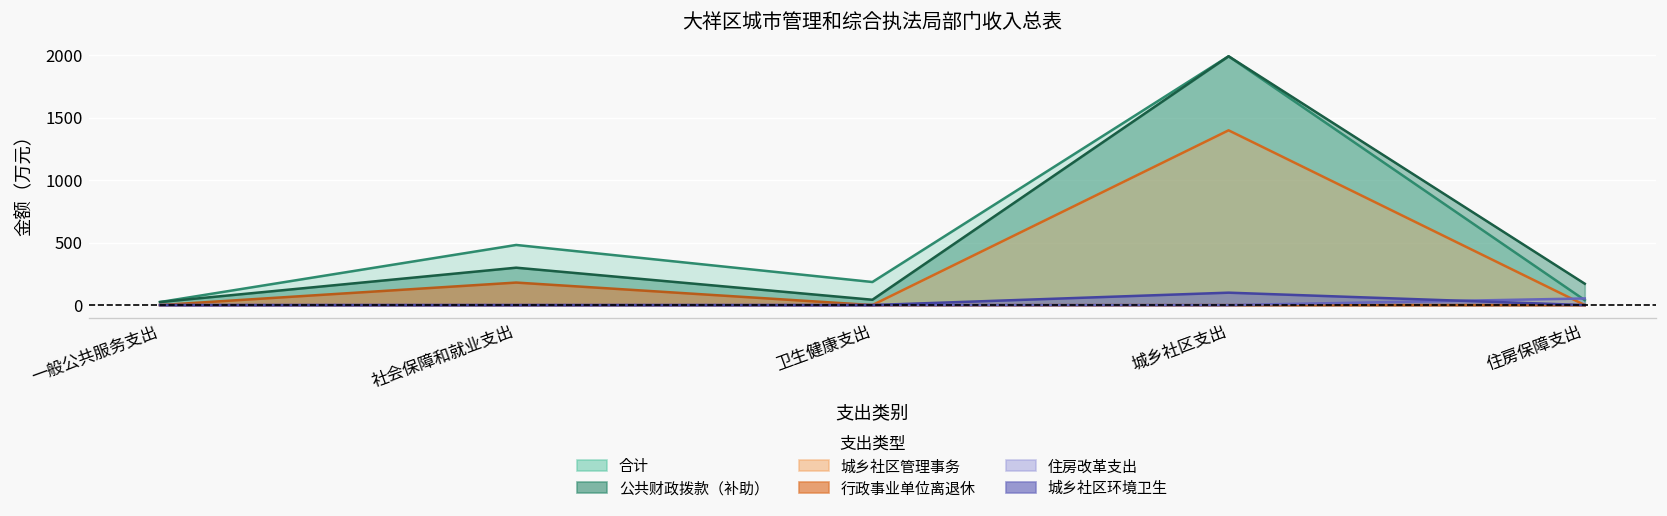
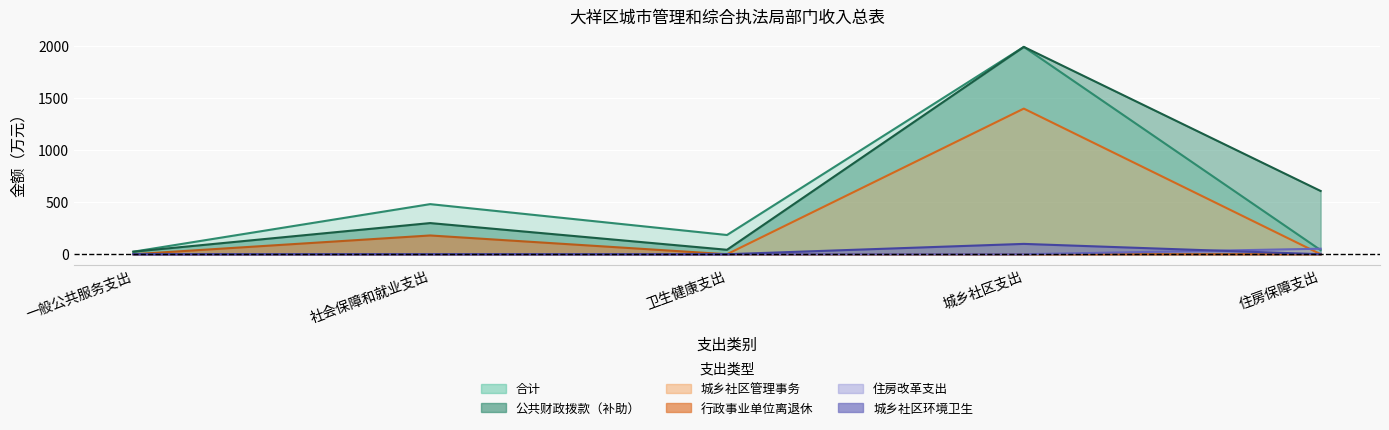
  {
    "公共财政拨款（补助）": {
      "社会保障和就业支出": 300,
      "卫生健康支出": 40,
-     "住房保障支出": 170
+     "住房保障支出": 610
    },
    "城乡社区管理事务": {
      "城乡社区支出": 1400
    },
    "行政事业单位离退休": {
      "社会保障和就业支出": 180
    },
    "城乡社区环境卫生": {
      "城乡社区支出": 100
    }
  }
